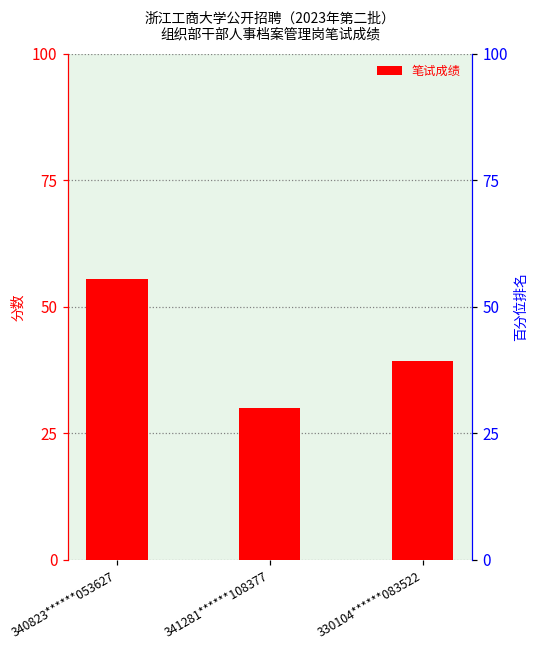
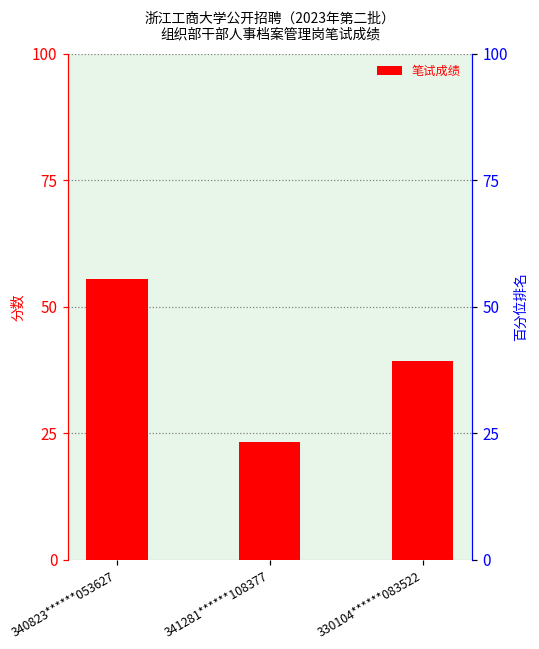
  {
    "340823******053627": 56,
-   "341281******108377": 30,
+   "341281******108377": 23,
    "330104******083522": 39
  }
